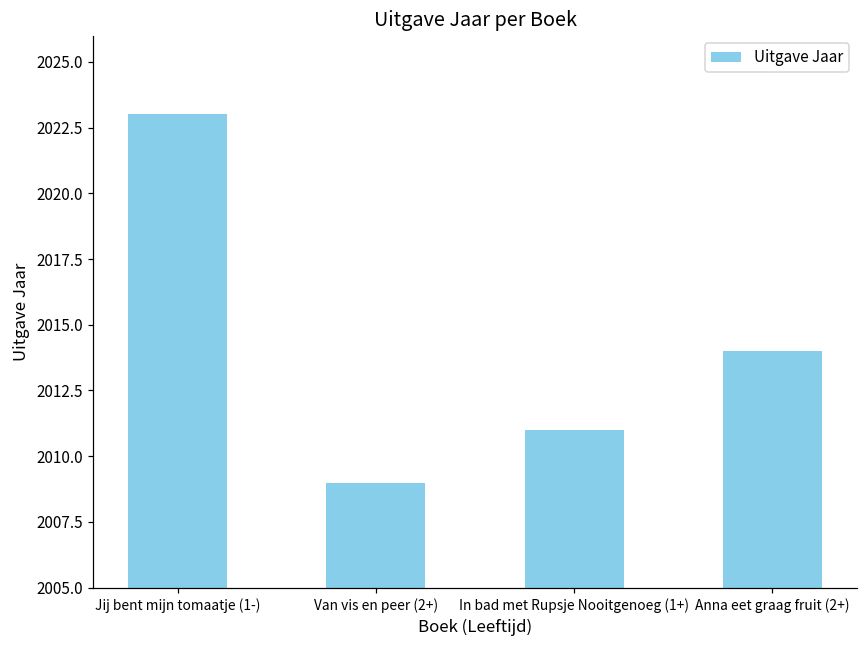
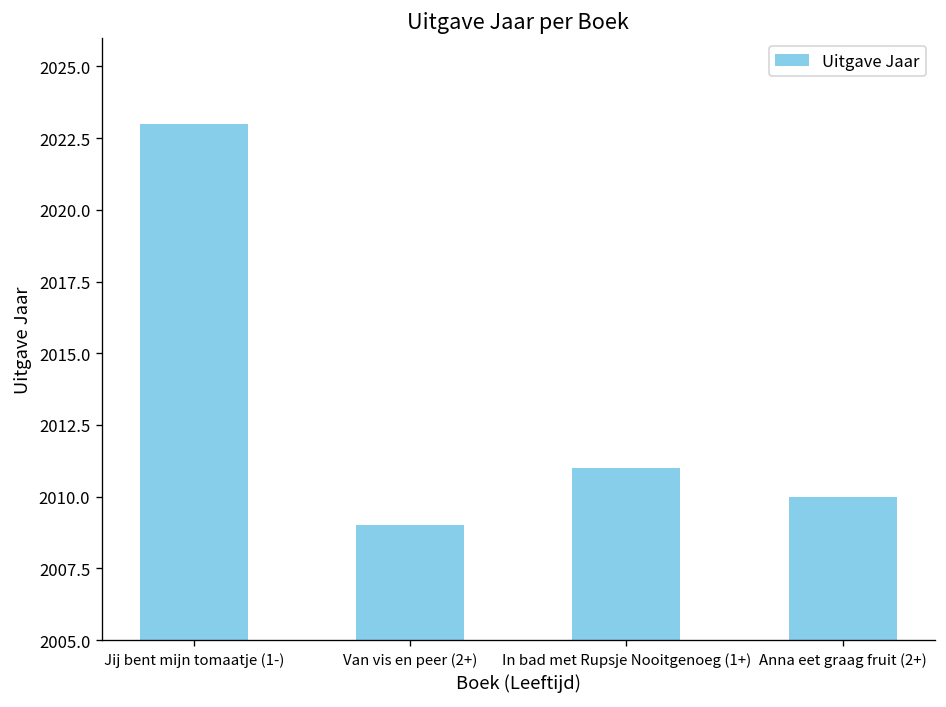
  {
    "Jij bent mijn tomaatje (1-)": 2023,
    "Van vis en peer (2+)": 2009,
    "In bad met Rupsje Nooitgenoeg (1+)": 2011,
-   "Anna eet graag fruit (2+)": 2014
+   "Anna eet graag fruit (2+)": 2010
  }
